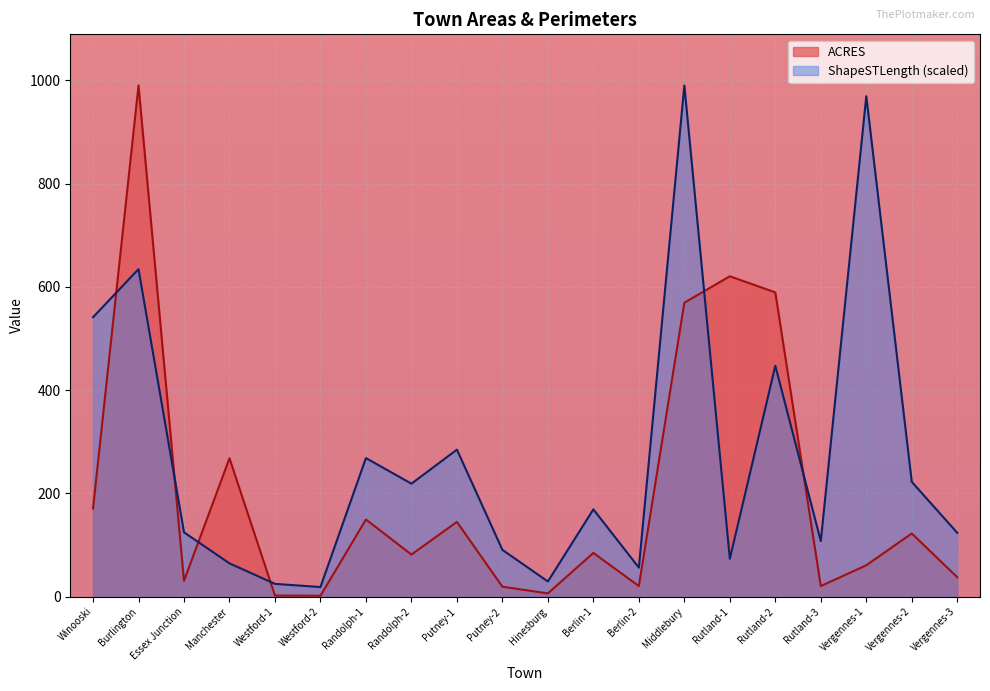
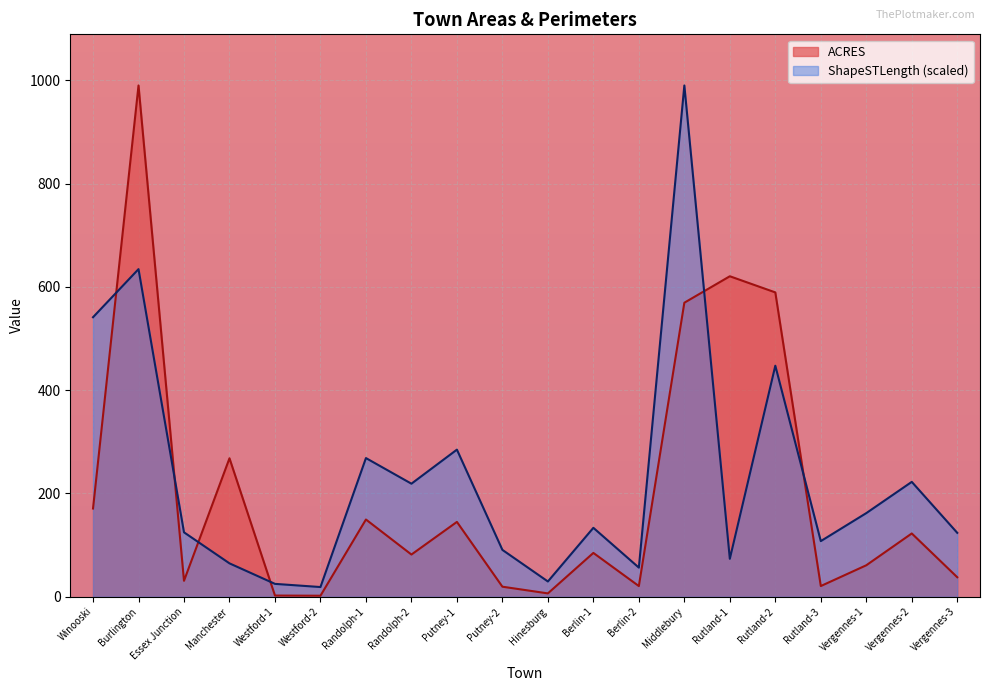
  {
    "ACRES": {
      "Winooski": 170,
      "Burlington": 990,
      "Essex Junction": 30,
      "Manchester": 270,
      "Westford-1": 0,
      "Westford-2": 0,
      "Randolph-1": 150,
      "Randolph-2": 80,
      "Putney-1": 140,
      "Putney-2": 20,
      "Hinesburg": 10,
      "Berlin-1": 80,
      "Berlin-2": 20,
      "Middlebury": 570,
      "Rutland-1": 620,
      "Rutland-2": 590,
      "Rutland-3": 20,
      "Vergennes-1": 60,
      "Vergennes-2": 120,
      "Vergennes-3": 40
    },
    "ShapeSTLength (scaled)": {
      "Winooski": 540,
      "Burlington": 630,
      "Essex Junction": 120,
      "Manchester": 60,
      "Westford-1": 20,
      "Westford-2": 20,
      "Randolph-1": 270,
      "Randolph-2": 220,
      "Putney-1": 280,
      "Putney-2": 90,
      "Hinesburg": 30,
-     "Berlin-1": 170,
+     "Berlin-1": 130,
      "Berlin-2": 60,
      "Middlebury": 990,
      "Rutland-1": 70,
      "Rutland-2": 450,
      "Rutland-3": 110,
-     "Vergennes-1": 970,
+     "Vergennes-1": 160,
      "Vergennes-2": 220,
      "Vergennes-3": 120
    }
  }
